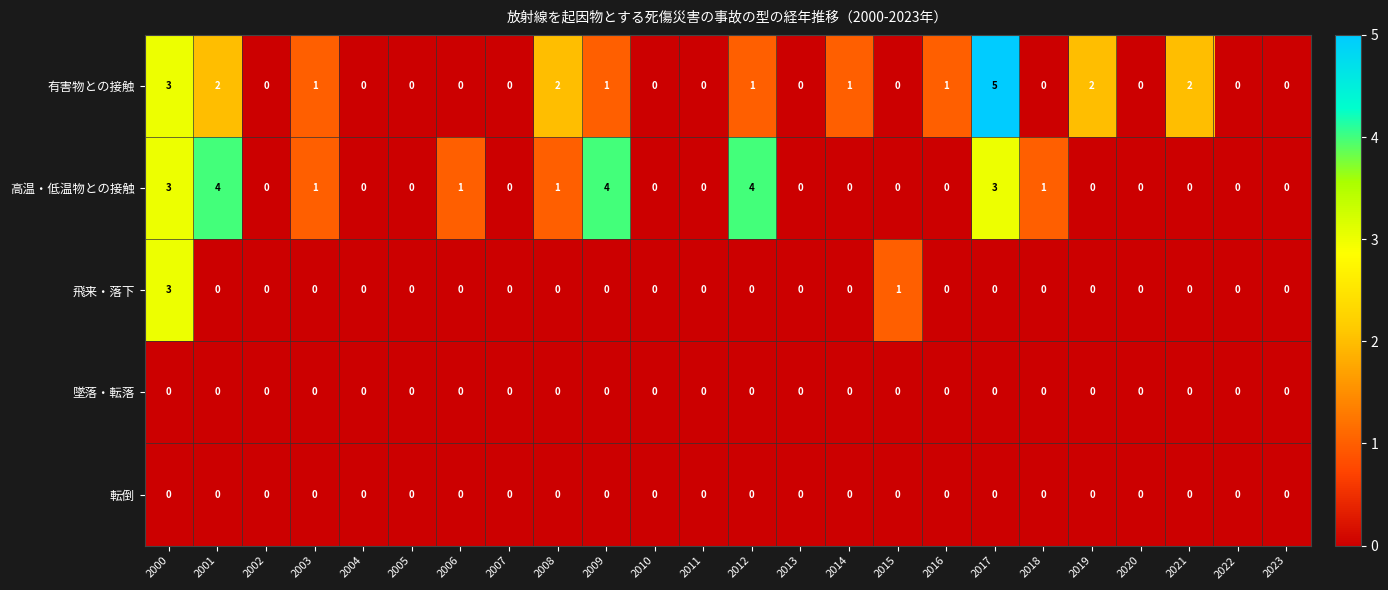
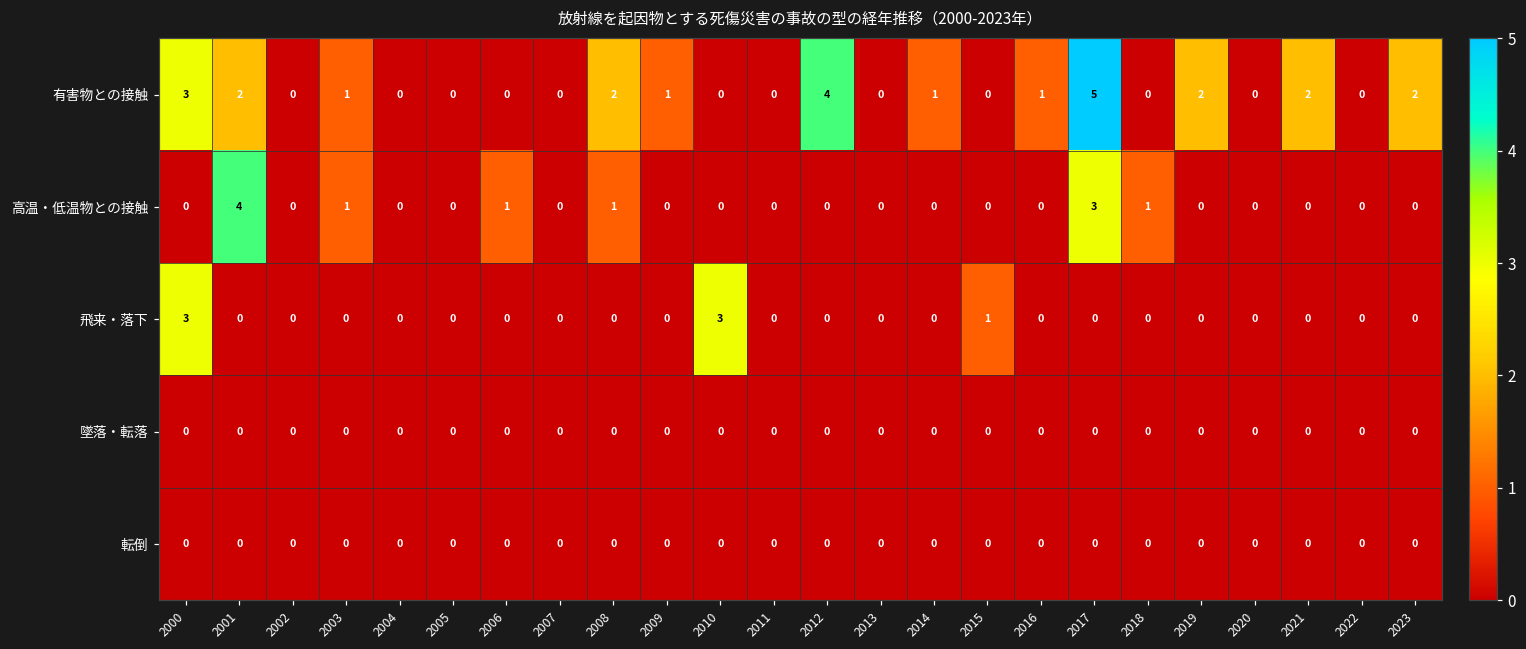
  {
    "有害物との接触": {
      "2000": 3,
      "2001": 2,
      "2002": 0,
      "2003": 1,
      "2004": 0,
      "2005": 0,
      "2006": 0,
      "2007": 0,
      "2008": 2,
      "2009": 1,
      "2010": 0,
      "2011": 0,
-     "2012": 1,
+     "2012": 4,
      "2013": 0,
      "2014": 1,
      "2015": 0,
      "2016": 1,
      "2017": 5,
      "2018": 0,
      "2019": 2,
      "2020": 0,
      "2021": 2,
      "2022": 0,
-     "2023": 0
+     "2023": 2
    },
    "高温・低温物との接触": {
-     "2000": 3,
+     "2000": 0,
      "2001": 4,
      "2002": 0,
      "2003": 1,
      "2004": 0,
      "2005": 0,
      "2006": 1,
      "2007": 0,
      "2008": 1,
-     "2009": 4,
+     "2009": 0,
      "2010": 0,
      "2011": 0,
-     "2012": 4,
+     "2012": 0,
      "2013": 0,
      "2014": 0,
      "2015": 0,
      "2016": 0,
      "2017": 3,
      "2018": 1,
      "2019": 0,
      "2020": 0,
      "2021": 0,
      "2022": 0,
      "2023": 0
    },
    "飛来・落下": {
      "2000": 3,
      "2001": 0,
      "2002": 0,
      "2003": 0,
      "2004": 0,
      "2005": 0,
      "2006": 0,
      "2007": 0,
      "2008": 0,
      "2009": 0,
-     "2010": 0,
+     "2010": 3,
      "2011": 0,
      "2012": 0,
      "2013": 0,
      "2014": 0,
      "2015": 1,
      "2016": 0,
      "2017": 0,
      "2018": 0,
      "2019": 0,
      "2020": 0,
      "2021": 0,
      "2022": 0,
      "2023": 0
    },
    "墜落・転落": {
      "2000": 0,
      "2001": 0,
      "2002": 0,
      "2003": 0,
      "2004": 0,
      "2005": 0,
      "2006": 0,
      "2007": 0,
      "2008": 0,
      "2009": 0,
      "2010": 0,
      "2011": 0,
      "2012": 0,
      "2013": 0,
      "2014": 0,
      "2015": 0,
      "2016": 0,
      "2017": 0,
      "2018": 0,
      "2019": 0,
      "2020": 0,
      "2021": 0,
      "2022": 0,
      "2023": 0
    },
    "転倒": {
      "2000": 0,
      "2001": 0,
      "2002": 0,
      "2003": 0,
      "2004": 0,
      "2005": 0,
      "2006": 0,
      "2007": 0,
      "2008": 0,
      "2009": 0,
      "2010": 0,
      "2011": 0,
      "2012": 0,
      "2013": 0,
      "2014": 0,
      "2015": 0,
      "2016": 0,
      "2017": 0,
      "2018": 0,
      "2019": 0,
      "2020": 0,
      "2021": 0,
      "2022": 0,
      "2023": 0
    }
  }
